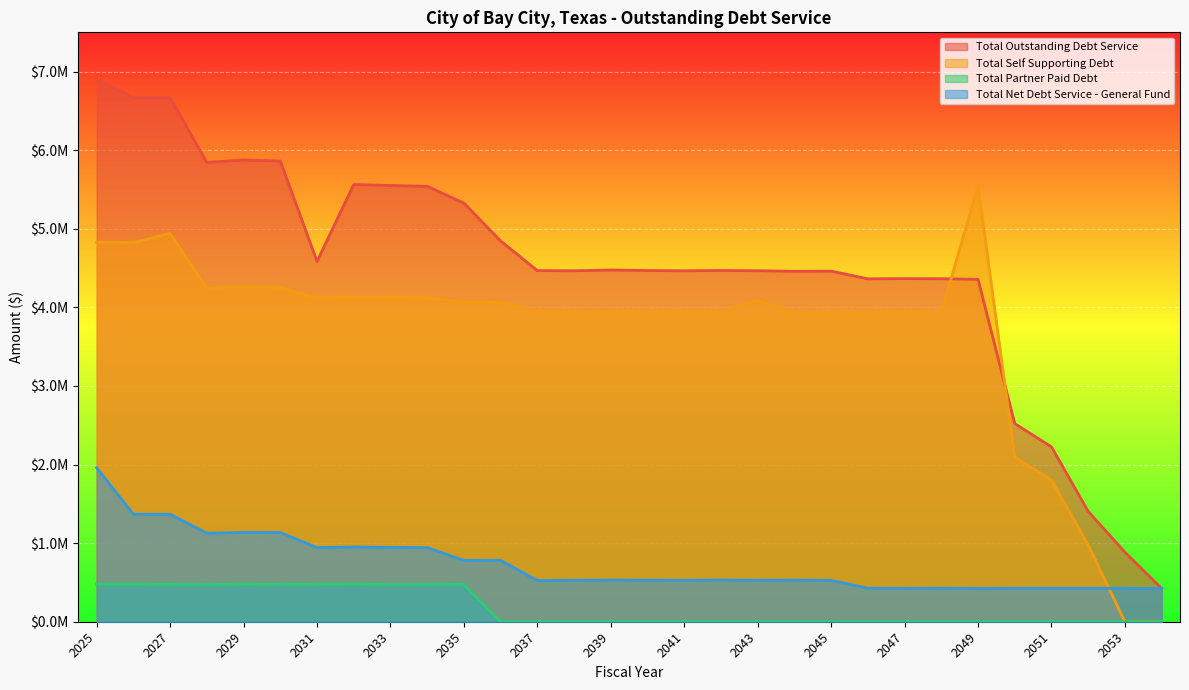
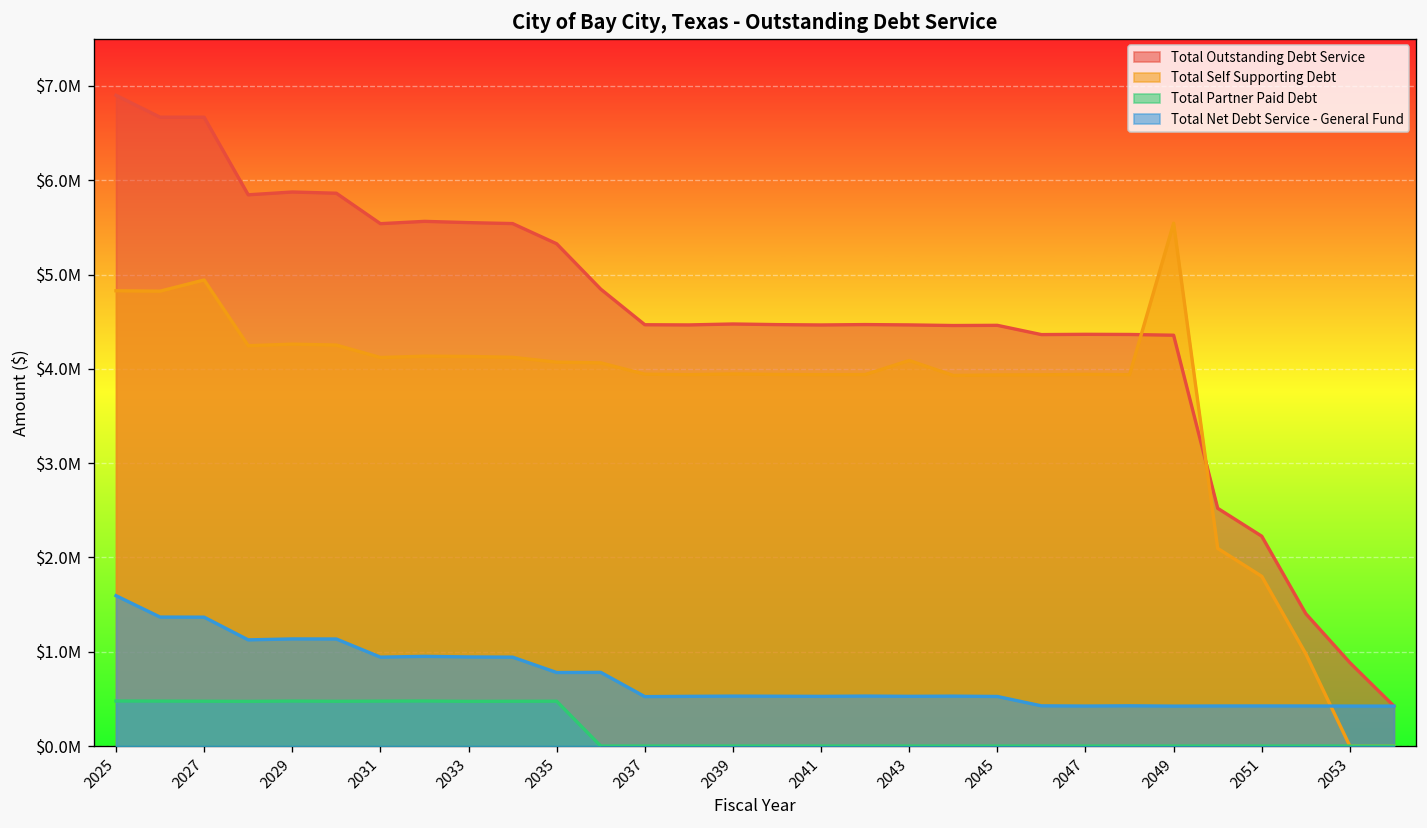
  {
    "Total Outstanding Debt Service": {
      "2025": "$6900000",
      "2027": "$6700000",
      "2029": "$5900000",
-     "2031": "$4600000",
+     "2031": "$5500000",
      "2033": "$5600000",
      "2035": "$5300000",
      "2037": "$4500000",
      "2039": "$4500000",
      "2041": "$4500000",
      "2043": "$4500000",
      "2045": "$4500000",
      "2047": "$4400000",
      "2049": "$4400000",
      "2051": "$2200000",
      "2053": "$900000"
    },
    "Total Self Supporting Debt": {
      "2025": "$4800000",
      "2027": "$4900000",
      "2029": "$4300000",
      "2031": "$4100000",
      "2033": "$4100000",
      "2035": "$4100000",
      "2037": "$3900000",
      "2039": "$3900000",
      "2041": "$3900000",
      "2043": "$4100000",
      "2045": "$3900000",
      "2047": "$3900000",
      "2049": "$5500000",
      "2051": "$1800000"
    },
    "Total Partner Paid Debt": {
      "2025": "$500000",
      "2027": "$500000",
      "2029": "$500000",
      "2031": "$500000",
      "2033": "$500000",
      "2035": "$500000",
      "2037": "$0",
      "2039": "$0",
      "2041": "$0",
      "2043": "$0",
      "2045": "$0",
      "2047": "$0",
      "2049": "$0",
      "2051": "$0"
    },
    "Total Net Debt Service - General Fund": {
-     "2025": "$2000000",
+     "2025": "$1600000",
      "2027": "$1400000",
      "2029": "$1100000",
      "2031": "$900000",
      "2033": "$900000",
      "2035": "$800000",
      "2037": "$500000",
      "2039": "$500000",
      "2041": "$500000",
      "2043": "$500000",
      "2045": "$500000",
      "2047": "$400000",
      "2049": "$400000",
      "2051": "$400000",
      "2053": "$400000"
    }
  }
